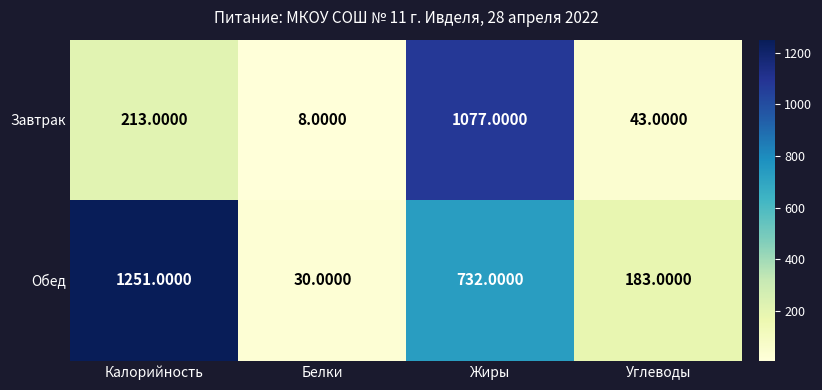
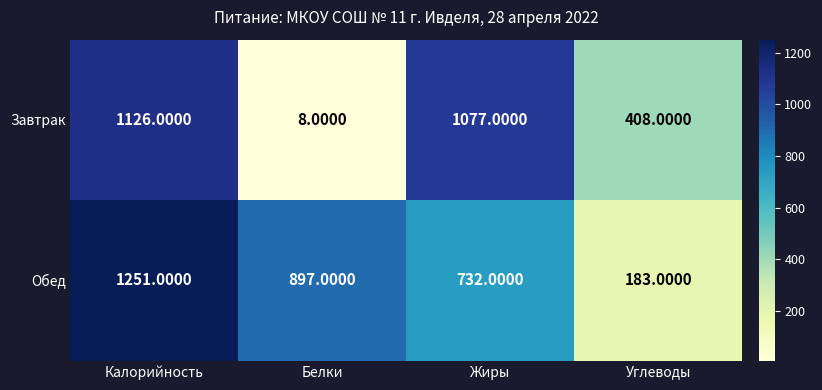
  {
    "Завтрак": {
-     "Калорийность": 213.0000,
+     "Калорийность": 1126.0000,
      "Белки": 8.0000,
      "Жиры": 1077.0000,
-     "Углеводы": 43.0000
+     "Углеводы": 408.0000
    },
    "Обед": {
      "Калорийность": 1251.0000,
-     "Белки": 30.0000,
+     "Белки": 897.0000,
      "Жиры": 732.0000,
      "Углеводы": 183.0000
    }
  }
